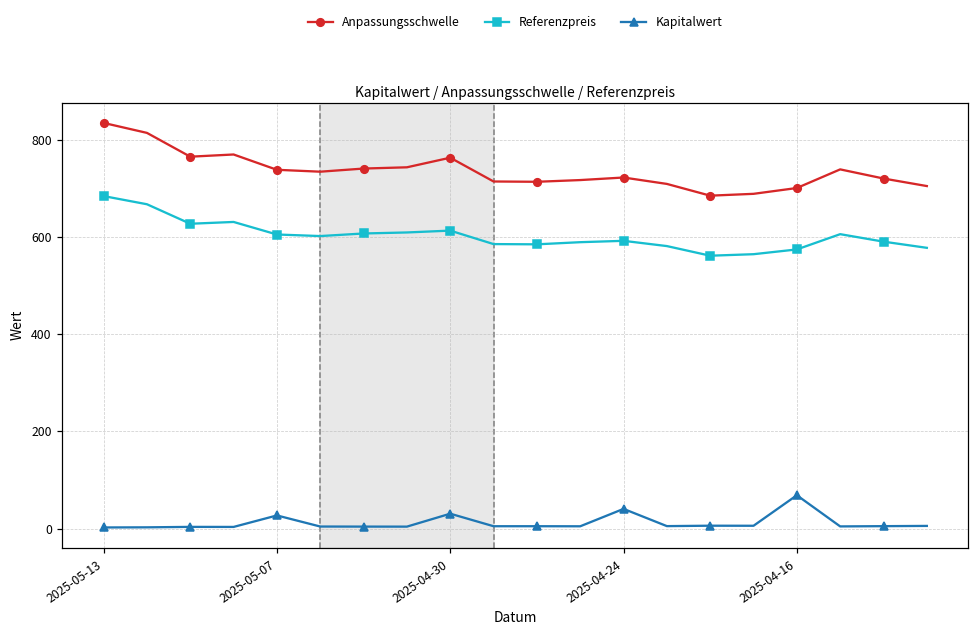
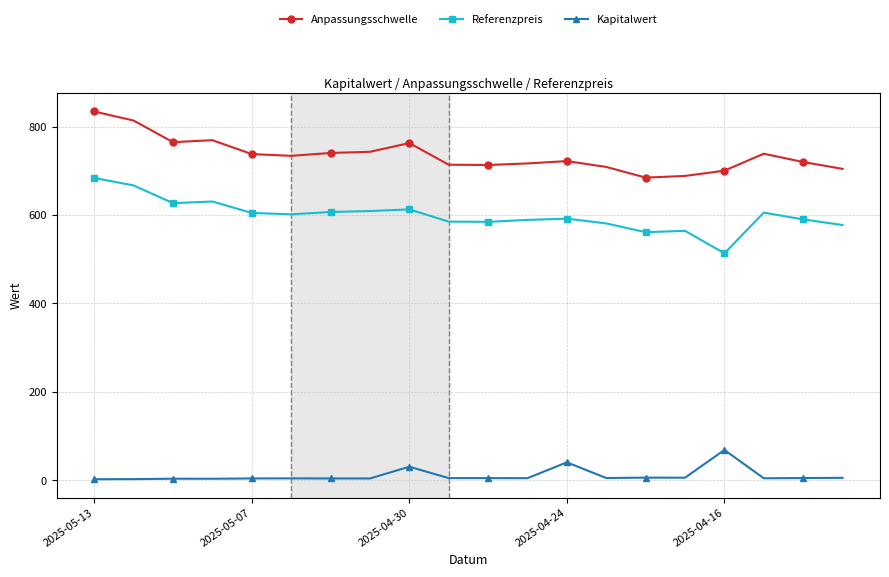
  {
    "Anpassungsschwelle": {
      "2025-05-13": 830,
      "2025-05-07": 740,
      "2025-04-30": 760,
      "2025-04-24": 720,
      "2025-04-16": 700
    },
    "Referenzpreis": {
      "2025-05-13": 680,
      "2025-05-07": 600,
      "2025-04-30": 610,
      "2025-04-24": 590,
-     "2025-04-16": 570
+     "2025-04-16": 510
    },
    "Kapitalwert": {
      "2025-05-13": 0,
-     "2025-05-07": 30,
+     "2025-05-07": 0,
      "2025-04-30": 30,
      "2025-04-24": 40,
      "2025-04-16": 70
    }
  }
